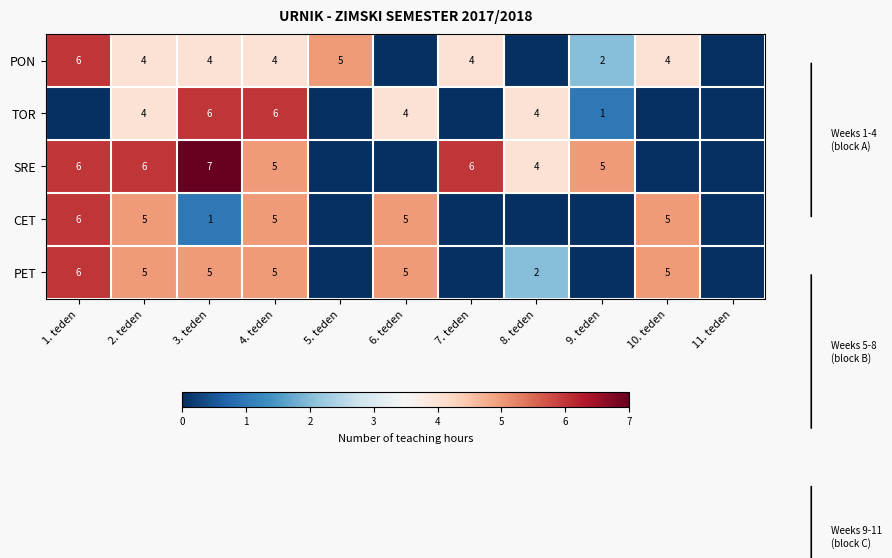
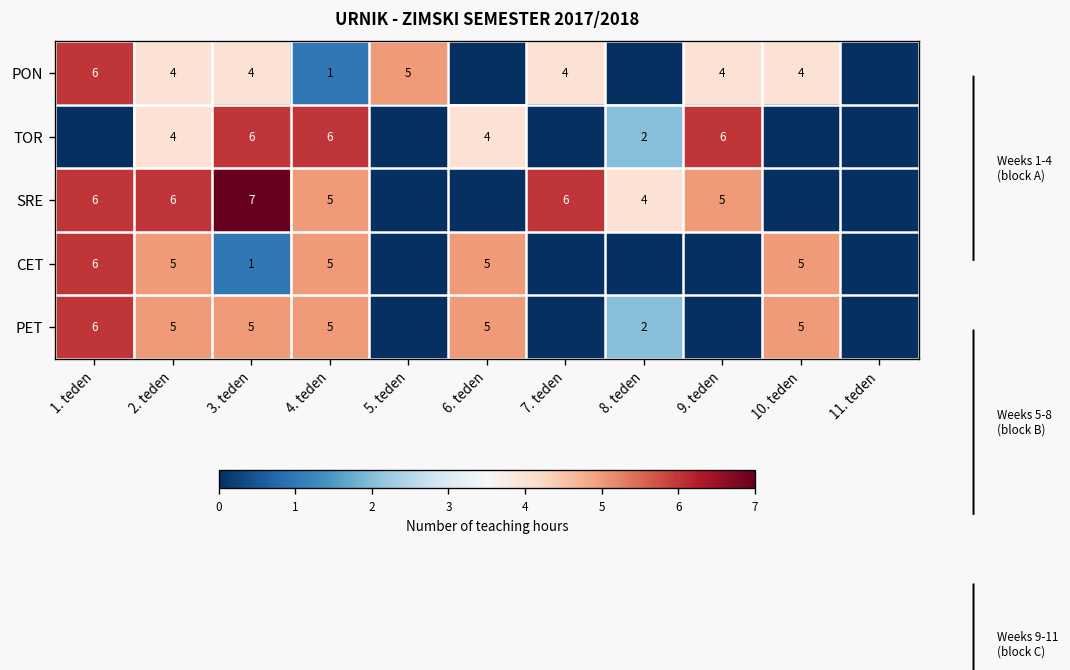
  {
    "PON": {
      "1. teden": 6,
      "2. teden": 4,
      "3. teden": 4,
-     "4. teden": 4,
+     "4. teden": 1,
      "5. teden": 5,
      "7. teden": 4,
-     "9. teden": 2,
+     "9. teden": 4,
      "10. teden": 4
    },
    "TOR": {
      "2. teden": 4,
      "3. teden": 6,
      "4. teden": 6,
      "6. teden": 4,
-     "8. teden": 4,
-     "9. teden": 1
+     "8. teden": 2,
+     "9. teden": 6
    },
    "SRE": {
      "1. teden": 6,
      "2. teden": 6,
      "3. teden": 7,
      "4. teden": 5,
      "7. teden": 6,
      "8. teden": 4,
      "9. teden": 5
    },
    "CET": {
      "1. teden": 6,
      "2. teden": 5,
      "3. teden": 1,
      "4. teden": 5,
      "6. teden": 5,
      "10. teden": 5
    },
    "PET": {
      "1. teden": 6,
      "2. teden": 5,
      "3. teden": 5,
      "4. teden": 5,
      "6. teden": 5,
      "8. teden": 2,
      "10. teden": 5
    }
  }
